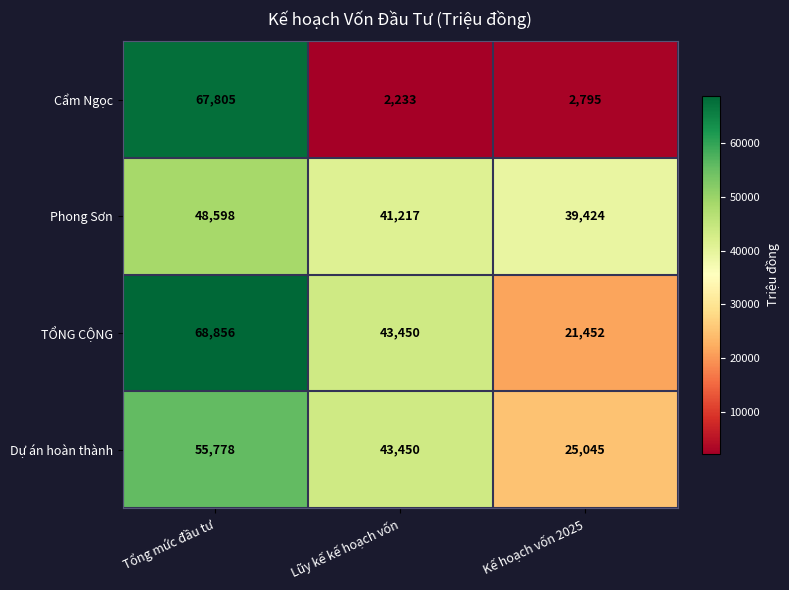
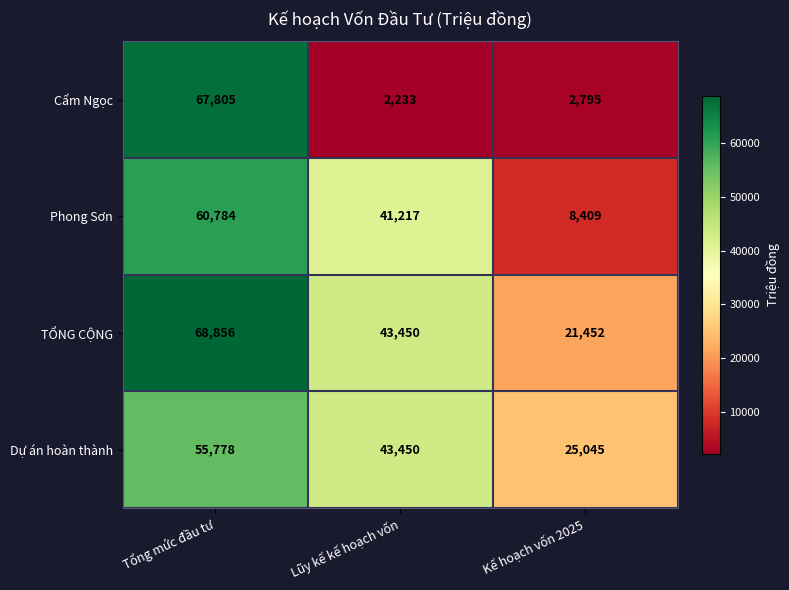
  {
    "Cẩm Ngọc": {
      "Tổng mức đầu tư": "67,805",
      "Lũy kế kế hoạch vốn": "2,233",
      "Kế hoạch vốn 2025": "2,795"
    },
    "Phong Sơn": {
-     "Tổng mức đầu tư": "48,598",
+     "Tổng mức đầu tư": "60,784",
      "Lũy kế kế hoạch vốn": "41,217",
-     "Kế hoạch vốn 2025": "39,424"
+     "Kế hoạch vốn 2025": "8,409"
    },
    "TỔNG CỘNG": {
      "Tổng mức đầu tư": "68,856",
      "Lũy kế kế hoạch vốn": "43,450",
      "Kế hoạch vốn 2025": "21,452"
    },
    "Dự án hoàn thành": {
      "Tổng mức đầu tư": "55,778",
      "Lũy kế kế hoạch vốn": "43,450",
      "Kế hoạch vốn 2025": "25,045"
    }
  }
